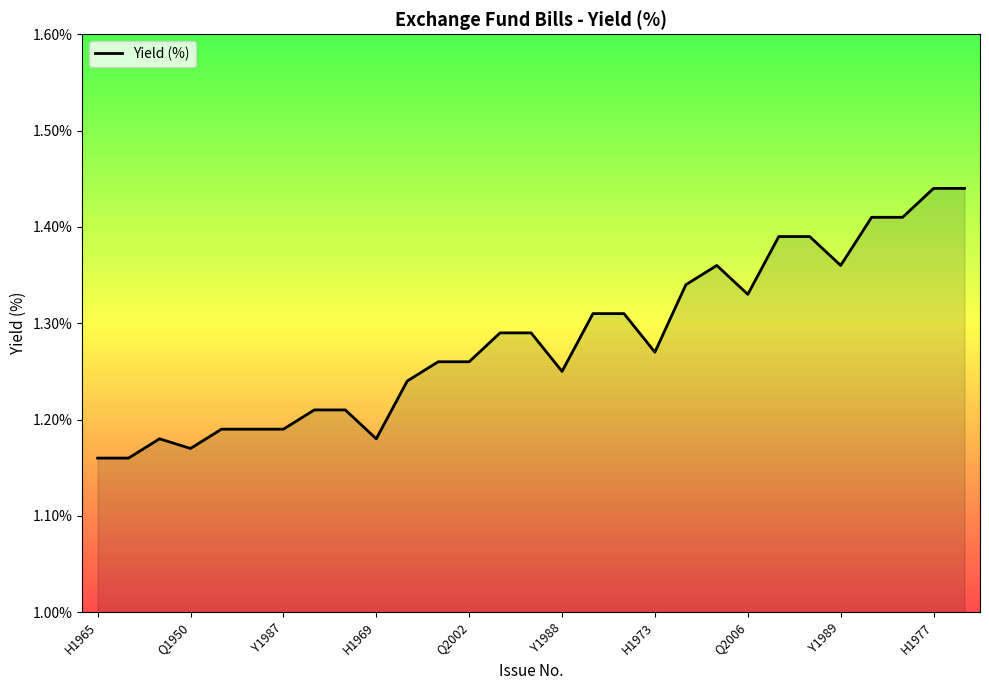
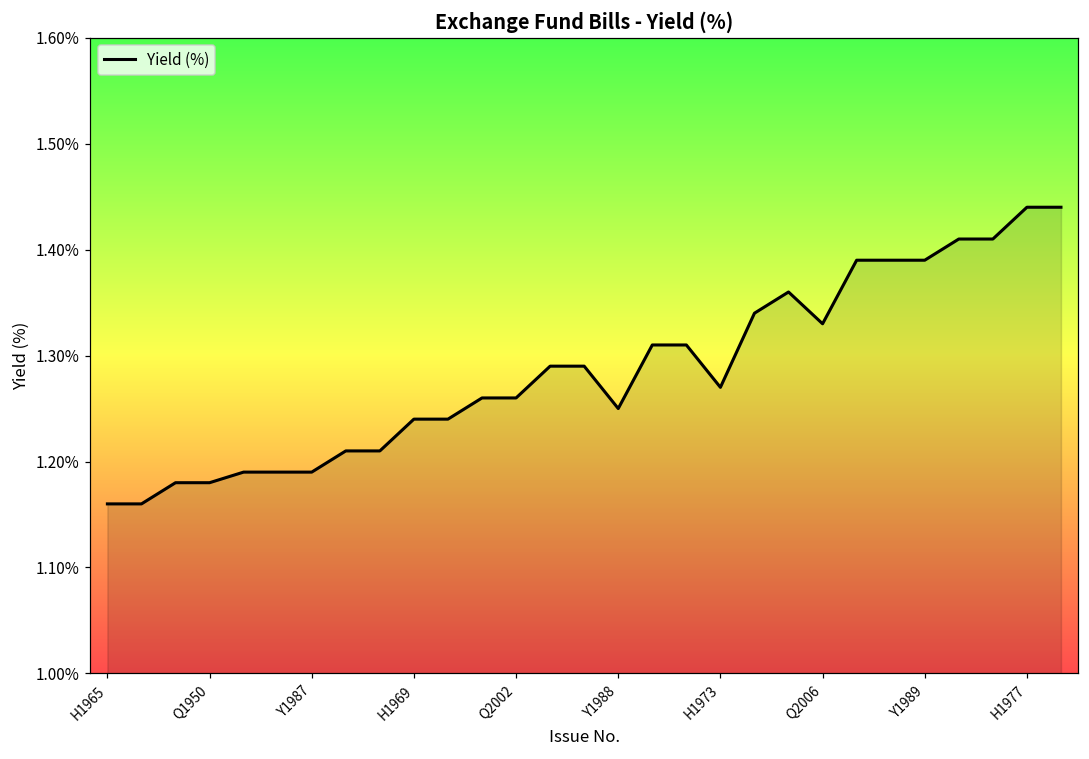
  {
    "H1965": "1.16%",
-   "Q1950": "1.17%",
+   "Q1950": "1.18%",
    "Y1987": "1.19%",
-   "H1969": "1.18%",
+   "H1969": "1.24%",
    "Q2002": "1.26%",
    "Y1988": "1.25%",
    "H1973": "1.27%",
    "Q2006": "1.33%",
-   "Y1989": "1.36%",
+   "Y1989": "1.39%",
    "H1977": "1.44%"
  }
